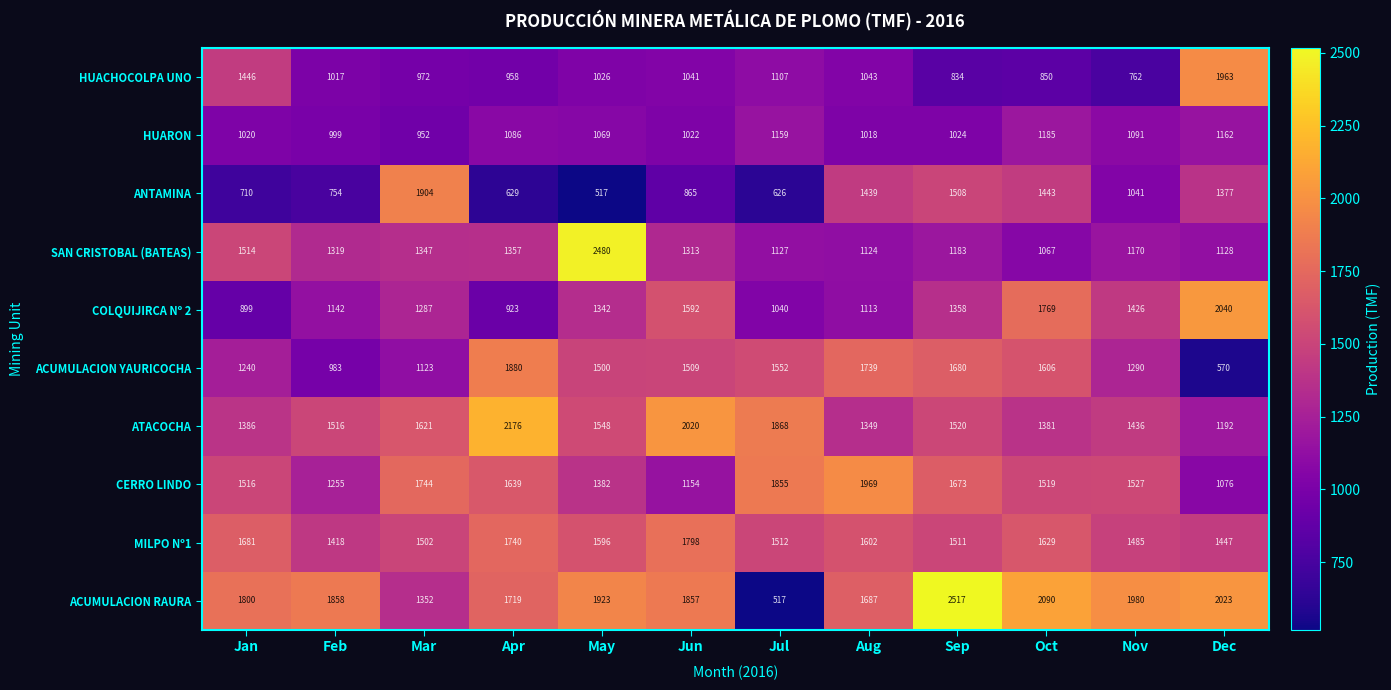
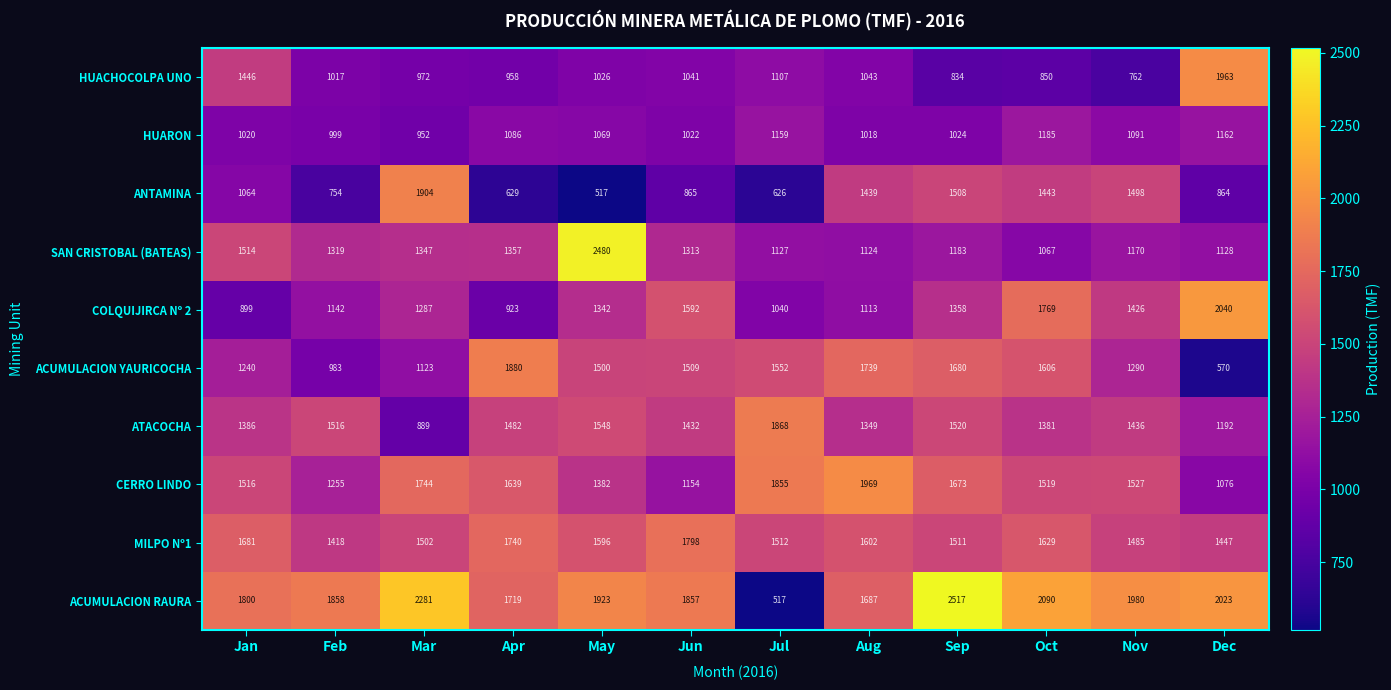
  {
    "HUACHOCOLPA UNO": {
      "Jan": 1446,
      "Feb": 1017,
      "Mar": 972,
      "Apr": 958,
      "May": 1026,
      "Jun": 1041,
      "Jul": 1107,
      "Aug": 1043,
      "Sep": 834,
      "Oct": 850,
      "Nov": 762,
      "Dec": 1963
    },
    "HUARON": {
      "Jan": 1020,
      "Feb": 999,
      "Mar": 952,
      "Apr": 1086,
      "May": 1069,
      "Jun": 1022,
      "Jul": 1159,
      "Aug": 1018,
      "Sep": 1024,
      "Oct": 1185,
      "Nov": 1091,
      "Dec": 1162
    },
    "ANTAMINA": {
-     "Jan": 710,
+     "Jan": 1064,
      "Feb": 754,
      "Mar": 1904,
      "Apr": 629,
      "May": 517,
      "Jun": 865,
      "Jul": 626,
      "Aug": 1439,
      "Sep": 1508,
      "Oct": 1443,
-     "Nov": 1041,
-     "Dec": 1377
+     "Nov": 1498,
+     "Dec": 864
    },
    "SAN CRISTOBAL (BATEAS)": {
      "Jan": 1514,
      "Feb": 1319,
      "Mar": 1347,
      "Apr": 1357,
      "May": 2480,
      "Jun": 1313,
      "Jul": 1127,
      "Aug": 1124,
      "Sep": 1183,
      "Oct": 1067,
      "Nov": 1170,
      "Dec": 1128
    },
    "COLQUIJIRCA Nº 2": {
      "Jan": 899,
      "Feb": 1142,
      "Mar": 1287,
      "Apr": 923,
      "May": 1342,
      "Jun": 1592,
      "Jul": 1040,
      "Aug": 1113,
      "Sep": 1358,
      "Oct": 1769,
      "Nov": 1426,
      "Dec": 2040
    },
    "ACUMULACION YAURICOCHA": {
      "Jan": 1240,
      "Feb": 983,
      "Mar": 1123,
      "Apr": 1880,
      "May": 1500,
      "Jun": 1509,
      "Jul": 1552,
      "Aug": 1739,
      "Sep": 1680,
      "Oct": 1606,
      "Nov": 1290,
      "Dec": 570
    },
    "ATACOCHA": {
      "Jan": 1386,
      "Feb": 1516,
-     "Mar": 1621,
-     "Apr": 2176,
+     "Mar": 889,
+     "Apr": 1482,
      "May": 1548,
-     "Jun": 2020,
+     "Jun": 1432,
      "Jul": 1868,
      "Aug": 1349,
      "Sep": 1520,
      "Oct": 1381,
      "Nov": 1436,
      "Dec": 1192
    },
    "CERRO LINDO": {
      "Jan": 1516,
      "Feb": 1255,
      "Mar": 1744,
      "Apr": 1639,
      "May": 1382,
      "Jun": 1154,
      "Jul": 1855,
      "Aug": 1969,
      "Sep": 1673,
      "Oct": 1519,
      "Nov": 1527,
      "Dec": 1076
    },
    "MILPO Nº1": {
      "Jan": 1681,
      "Feb": 1418,
      "Mar": 1502,
      "Apr": 1740,
      "May": 1596,
      "Jun": 1798,
      "Jul": 1512,
      "Aug": 1602,
      "Sep": 1511,
      "Oct": 1629,
      "Nov": 1485,
      "Dec": 1447
    },
    "ACUMULACION RAURA": {
      "Jan": 1800,
      "Feb": 1858,
-     "Mar": 1352,
+     "Mar": 2281,
      "Apr": 1719,
      "May": 1923,
      "Jun": 1857,
      "Jul": 517,
      "Aug": 1687,
      "Sep": 2517,
      "Oct": 2090,
      "Nov": 1980,
      "Dec": 2023
    }
  }
